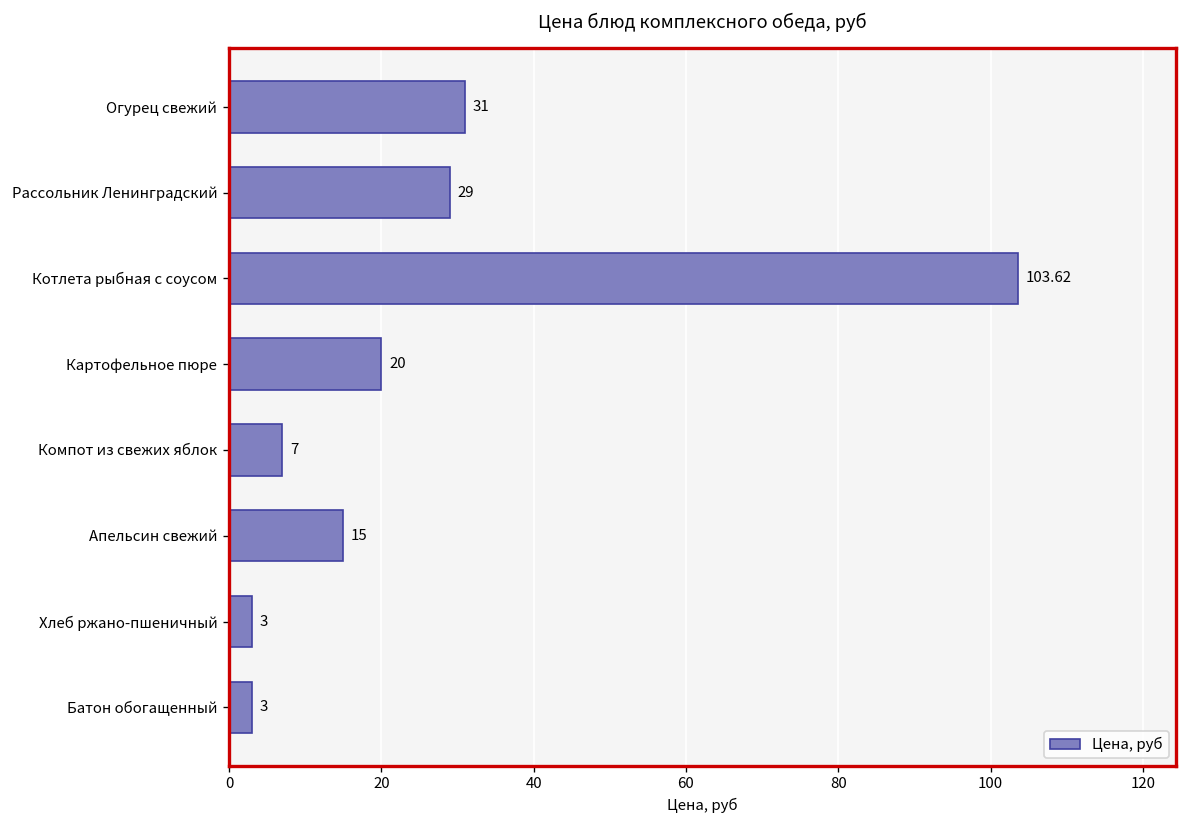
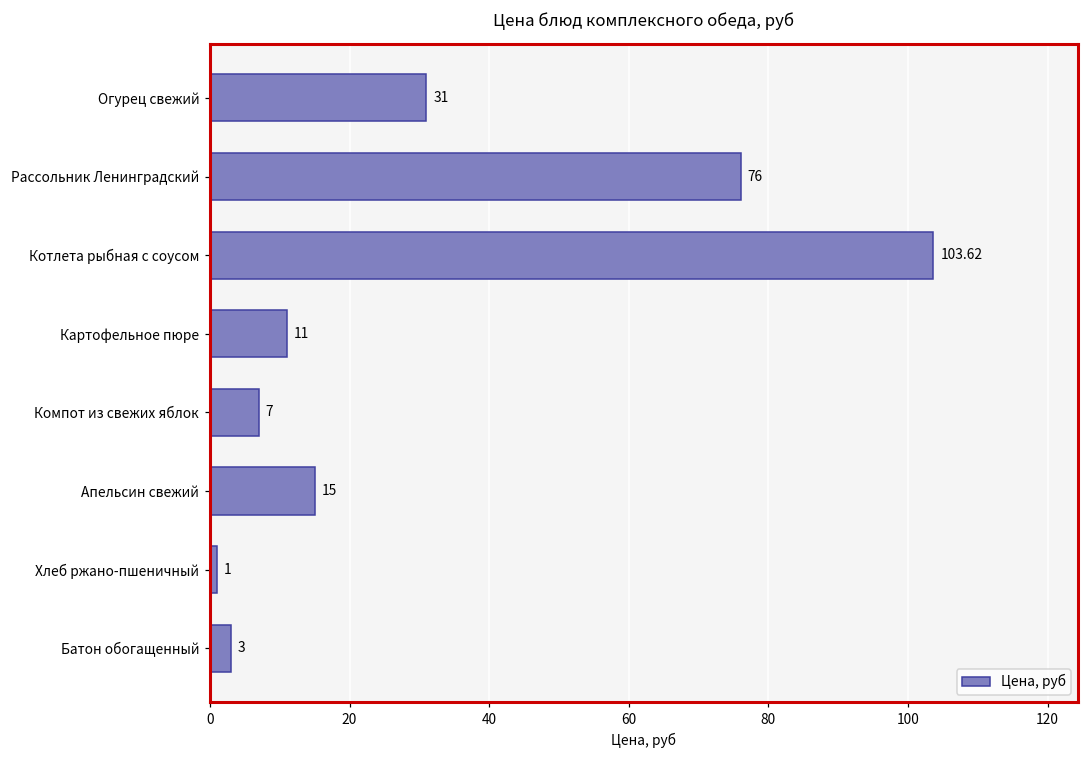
  {
    "Огурец свежий": 31,
-   "Рассольник Ленинградский": 29,
+   "Рассольник Ленинградский": 76,
    "Котлета рыбная с соусом": 103.62,
-   "Картофельное пюре": 20,
+   "Картофельное пюре": 11,
    "Компот из свежих яблок": 7,
    "Апельсин свежий": 15,
-   "Хлеб ржано-пшеничный": 3,
+   "Хлеб ржано-пшеничный": 1,
    "Батон обогащенный": 3
  }
